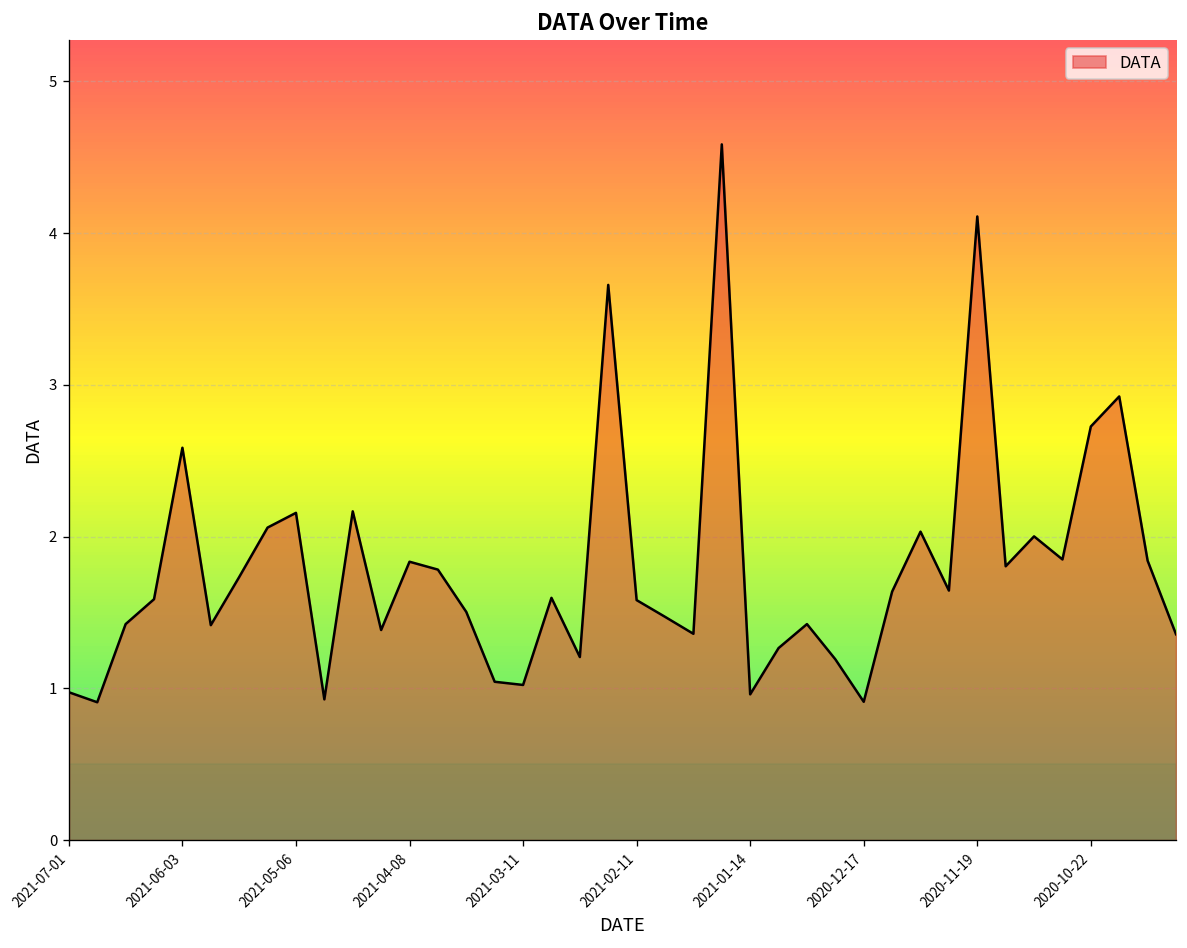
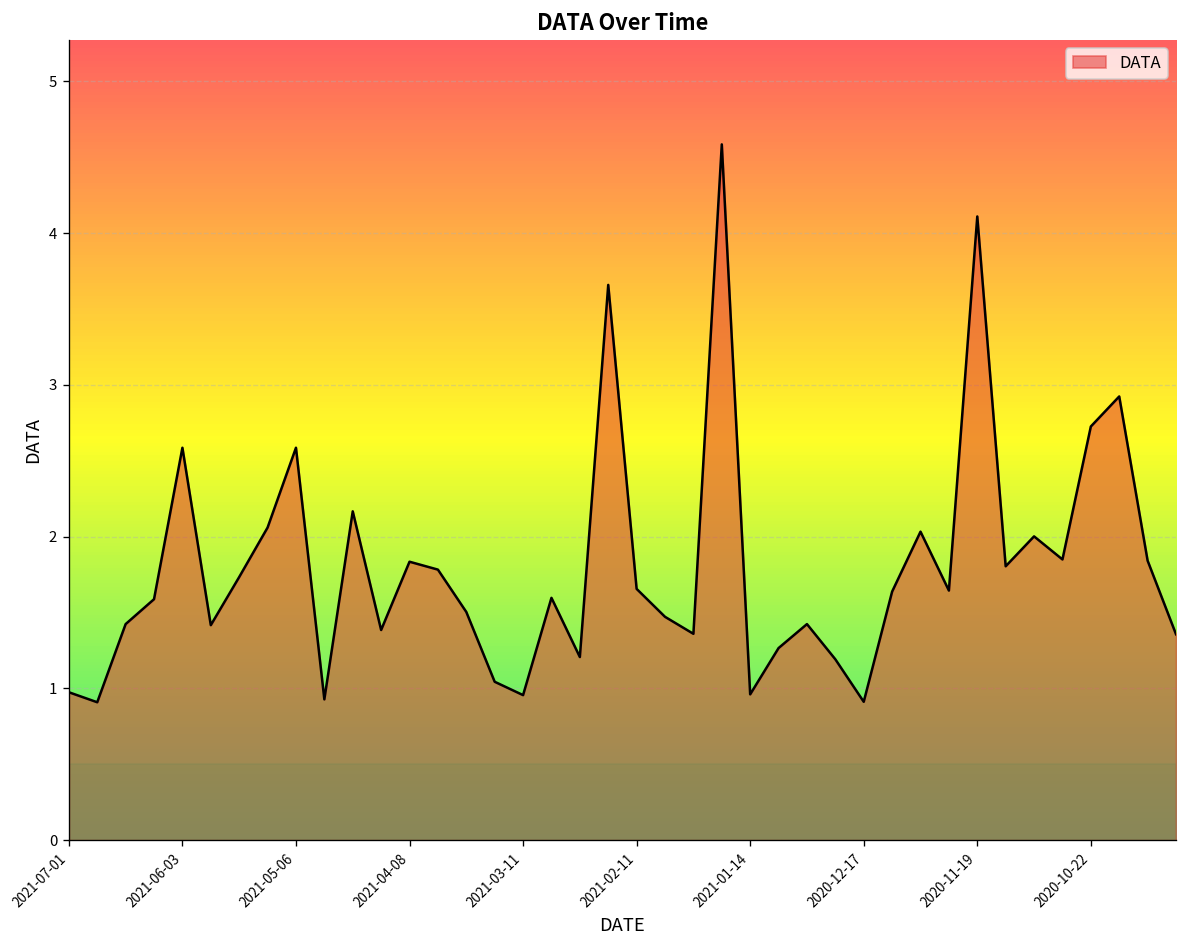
  {
    "2021-07-01": 0.98,
    "2021-06-03": 2.59,
-   "2021-05-06": 2.16,
+   "2021-05-06": 2.59,
    "2021-04-08": 1.84,
-   "2021-03-11": 1.02,
-   "2021-02-11": 1.58,
+   "2021-03-11": 0.96,
+   "2021-02-11": 1.66,
    "2021-01-14": 0.96,
    "2020-12-17": 0.91,
    "2020-11-19": 4.11,
    "2020-10-22": 2.73
  }
